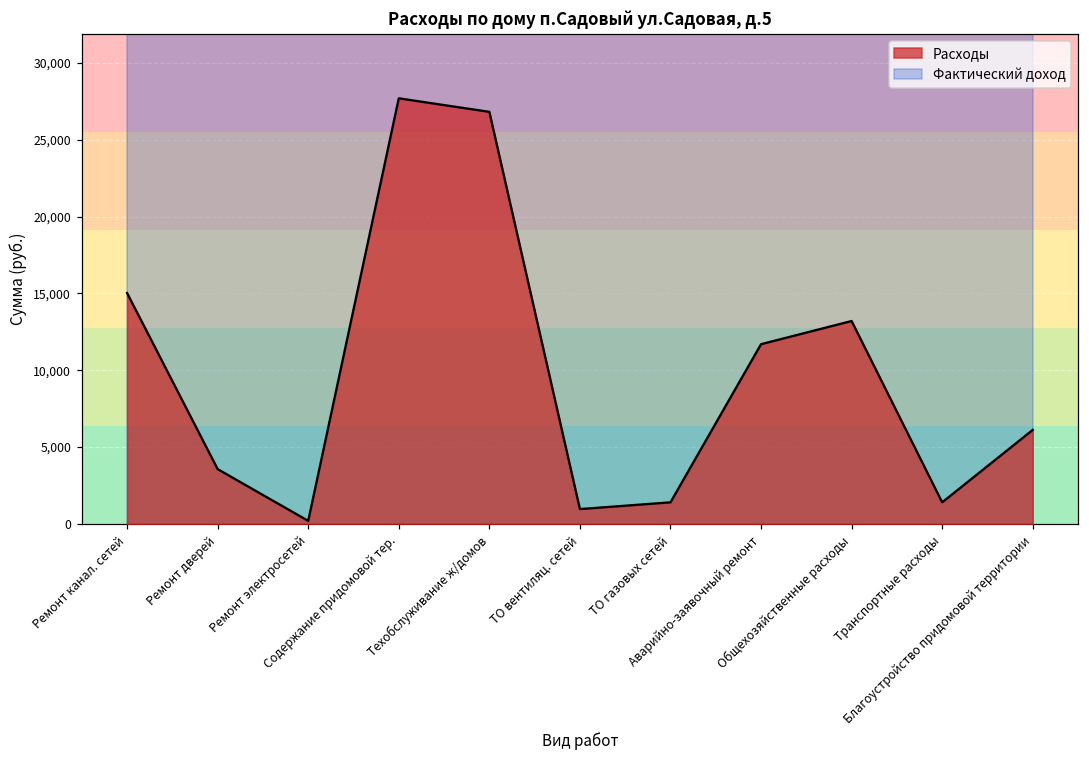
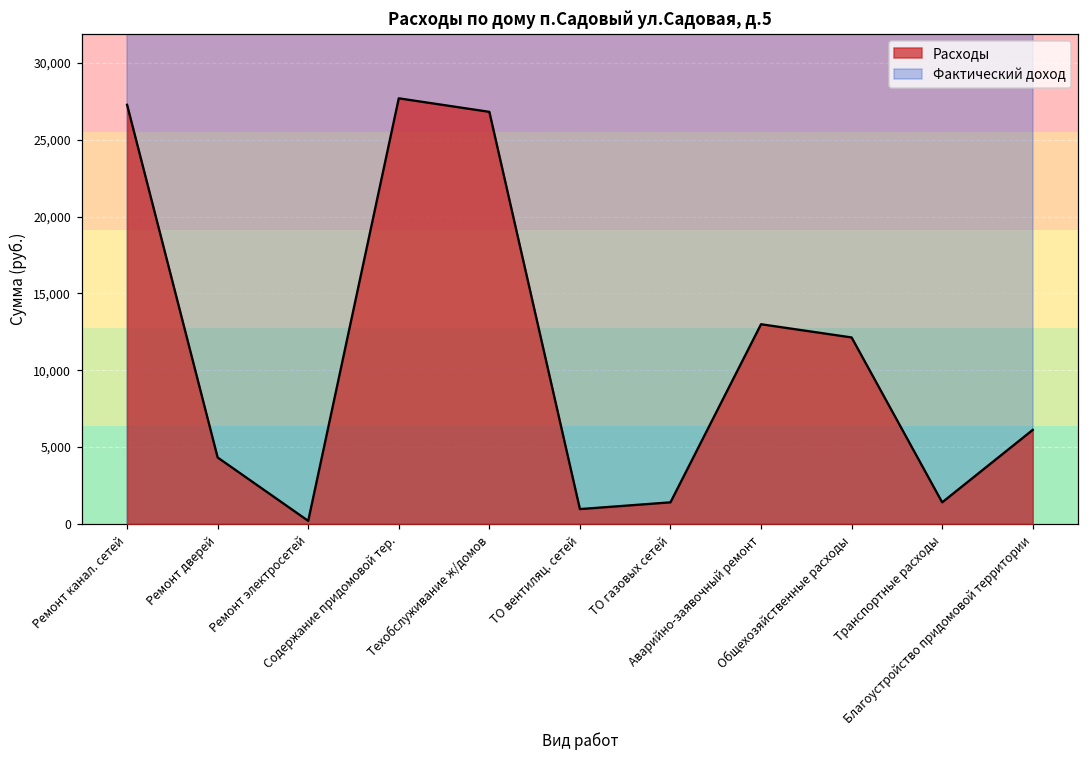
  {
    "Расходы": {
-     "Ремонт канал. сетей": "15,000",
-     "Ремонт дверей": "3,600",
+     "Ремонт канал. сетей": "27,300",
+     "Ремонт дверей": "4,300",
      "Ремонт электросетей": "200",
      "Содержание придомовой тер.": "27,700",
      "Техобслуживание ж/домов": "26,800",
      "ТО вентиляц. сетей": "1,000",
      "ТО газовых сетей": "1,400",
-     "Аварийно-заявочный ремонт": "11,700",
-     "Общехозяйственные расходы": "13,200",
+     "Аварийно-заявочный ремонт": "13,000",
+     "Общехозяйственные расходы": "12,100",
      "Транспортные расходы": "1,400",
      "Благоустройство придомовой территории": "6,100"
    }
  }
